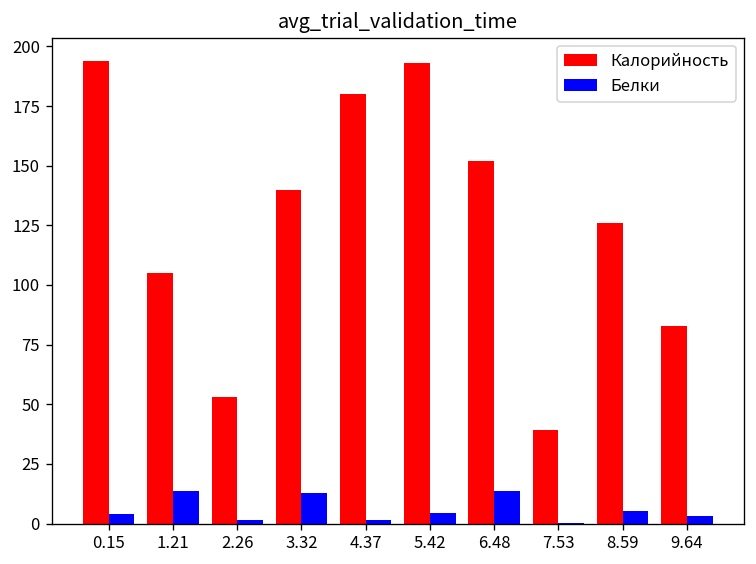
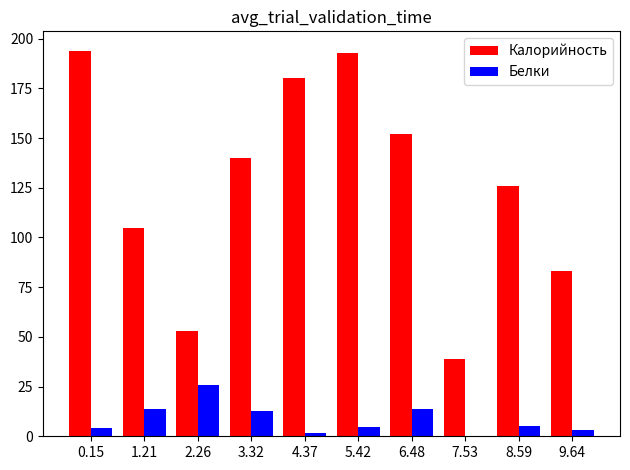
  {
    "Калорийность": {
      "0.15": 194,
      "1.21": 105,
      "2.26": 53,
      "3.32": 140,
      "4.37": 180,
      "5.42": 193,
      "6.48": 152,
      "7.53": 39,
      "8.59": 126,
      "9.64": 83
    },
    "Белки": {
      "0.15": 4,
      "1.21": 14,
-     "2.26": 2,
+     "2.26": 26,
      "3.32": 13,
      "4.37": 2,
      "5.42": 4,
      "6.48": 14,
      "8.59": 5,
      "9.64": 3
    }
  }
